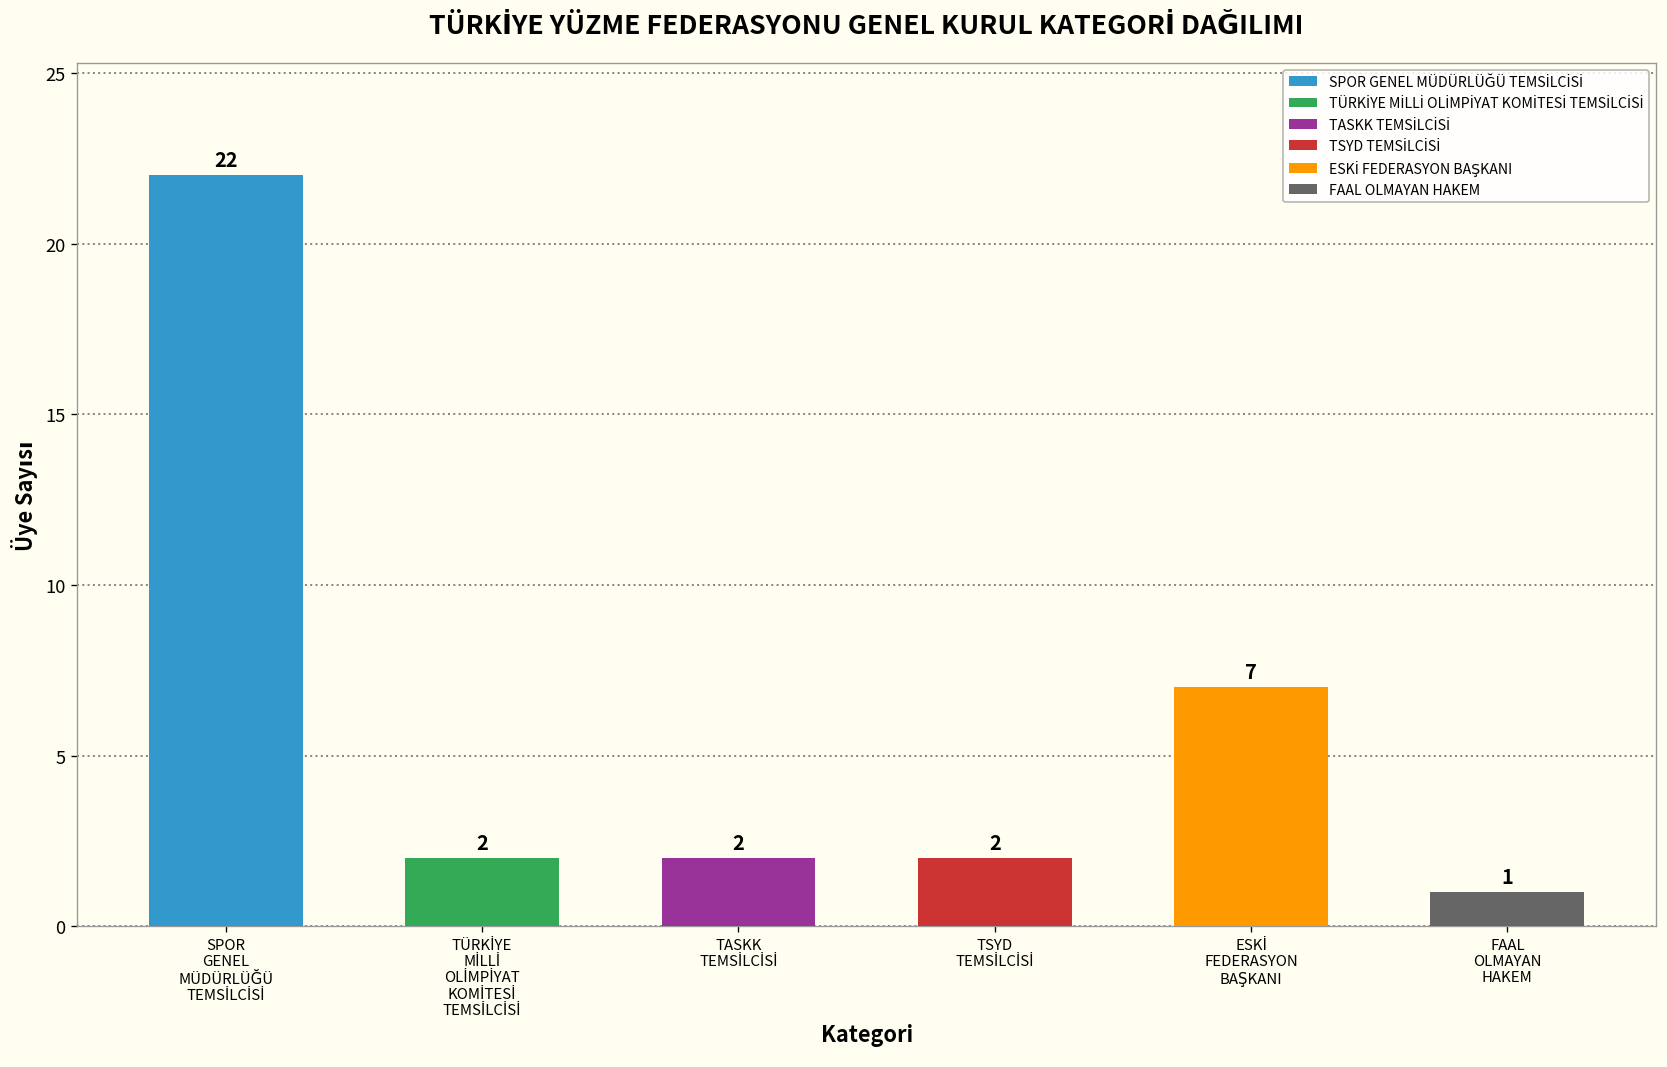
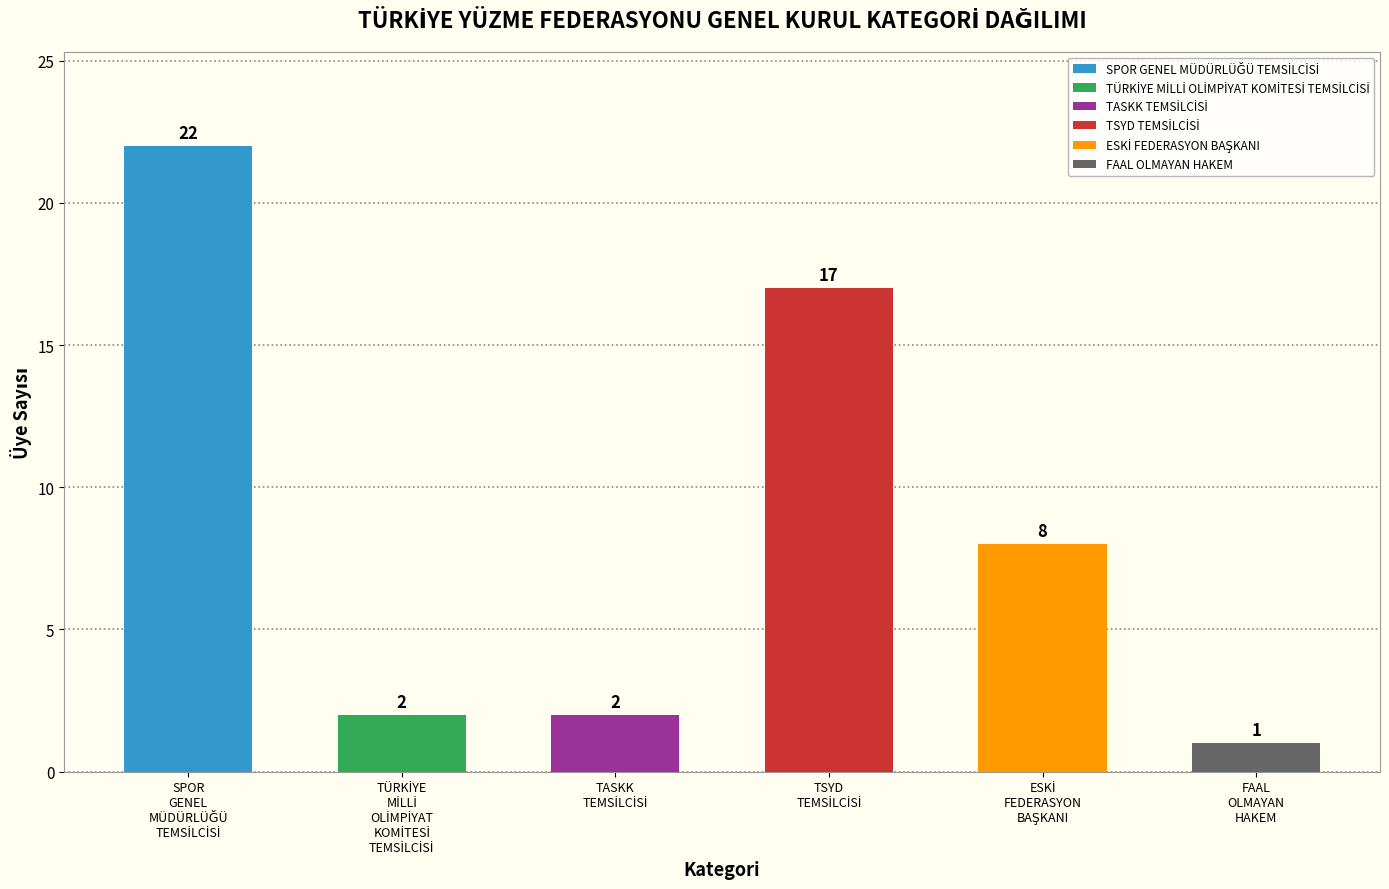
  {
    "SPOR GENEL MÜDÜRLÜĞÜ TEMSİLCİSİ": 22,
    "TÜRKİYE MİLLİ OLİMPİYAT KOMİTESİ TEMSİLCİSİ": 2,
    "TASKK TEMSİLCİSİ": 2,
-   "TSYD TEMSİLCİSİ": 2,
-   "ESKİ FEDERASYON BAŞKANI": 7,
+   "TSYD TEMSİLCİSİ": 17,
+   "ESKİ FEDERASYON BAŞKANI": 8,
    "FAAL OLMAYAN HAKEM": 1
  }
